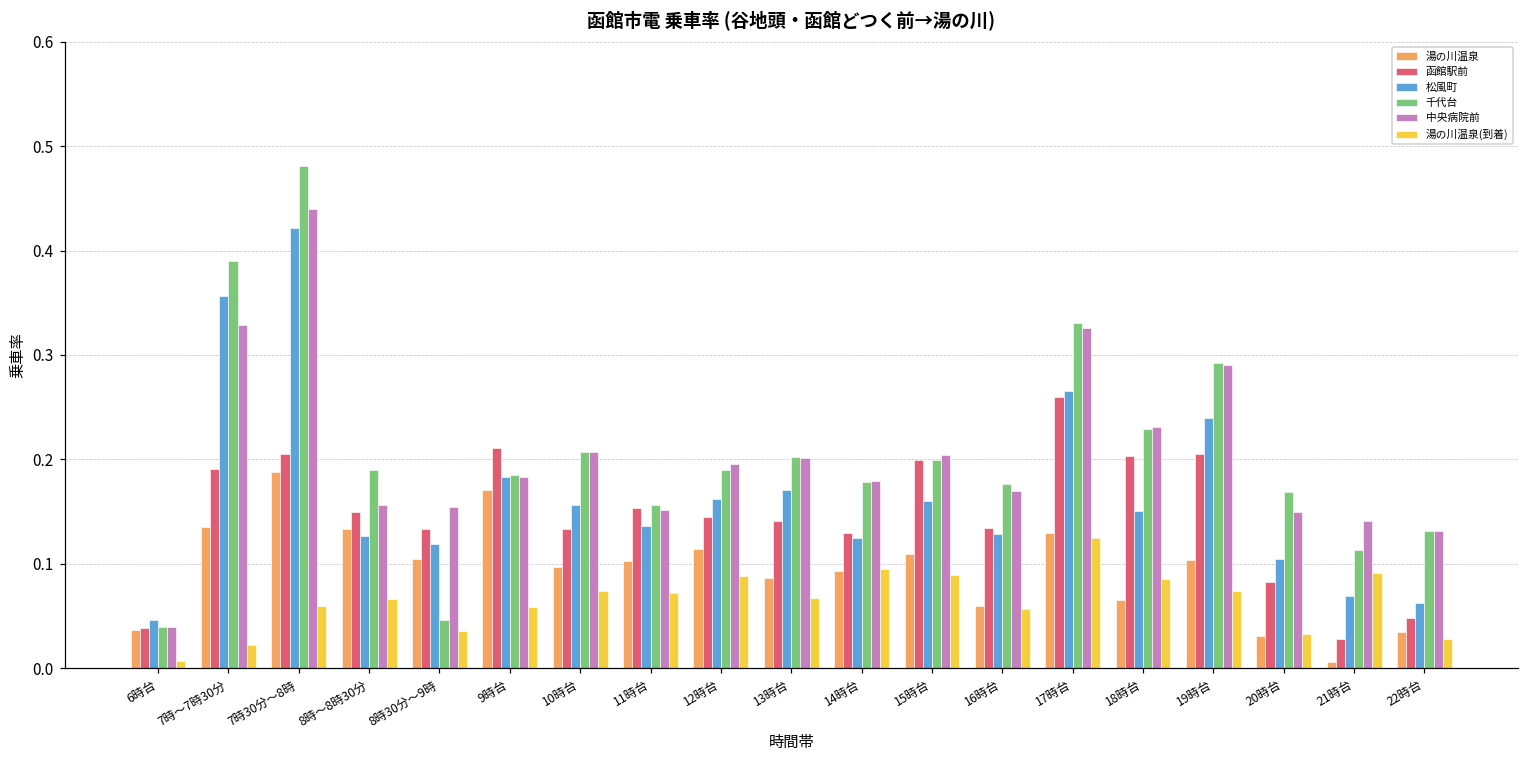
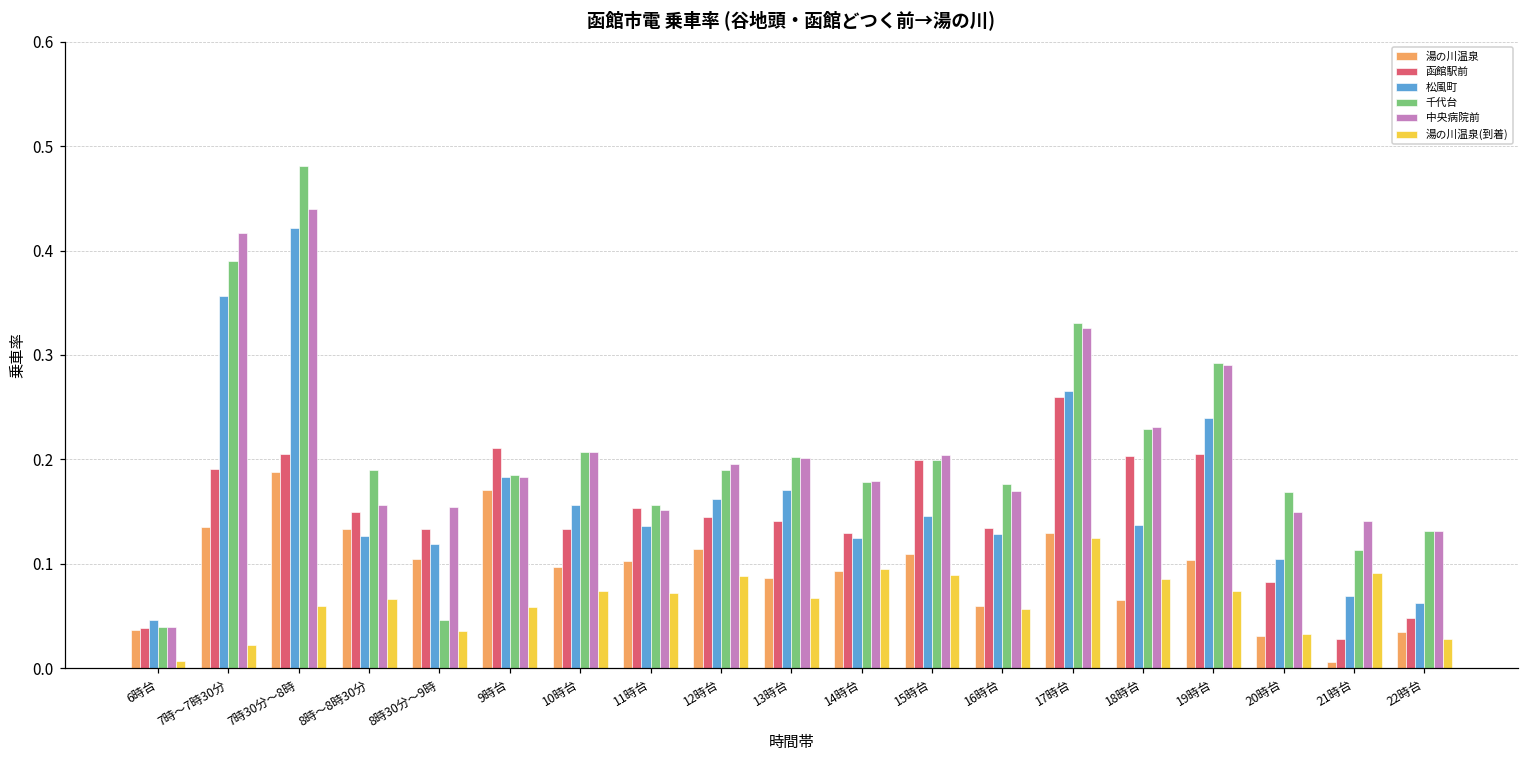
  {
    "函館駅前": {
      "6時台": 0.04,
      "7時～7時30分": 0.19,
      "7時30分～8時": 0.20,
      "8時～8時30分": 0.15,
      "8時30分～9時": 0.13,
      "9時台": 0.21,
      "10時台": 0.13,
      "11時台": 0.15,
      "12時台": 0.15,
      "13時台": 0.14,
      "14時台": 0.13,
      "15時台": 0.20,
      "16時台": 0.13,
      "17時台": 0.26,
      "18時台": 0.20,
      "19時台": 0.20,
      "20時台": 0.08,
      "21時台": 0.03,
      "22時台": 0.05
    },
    "松風町": {
      "6時台": 0.05,
      "7時～7時30分": 0.36,
      "7時30分～8時": 0.42,
      "8時～8時30分": 0.13,
      "8時30分～9時": 0.12,
      "9時台": 0.18,
      "10時台": 0.16,
      "11時台": 0.14,
      "12時台": 0.16,
      "13時台": 0.17,
      "14時台": 0.12,
-     "15時台": 0.16,
+     "15時台": 0.15,
      "16時台": 0.13,
      "17時台": 0.27,
-     "18時台": 0.15,
+     "18時台": 0.14,
      "19時台": 0.24,
      "20時台": 0.10,
      "21時台": 0.07,
      "22時台": 0.06
    },
    "千代台": {
      "6時台": 0.04,
      "7時～7時30分": 0.39,
      "7時30分～8時": 0.48,
      "8時～8時30分": 0.19,
      "8時30分～9時": 0.05,
      "9時台": 0.18,
      "10時台": 0.21,
      "11時台": 0.16,
      "12時台": 0.19,
      "13時台": 0.20,
      "14時台": 0.18,
      "15時台": 0.20,
      "16時台": 0.18,
      "17時台": 0.33,
      "18時台": 0.23,
      "19時台": 0.29,
      "20時台": 0.17,
      "21時台": 0.11,
      "22時台": 0.13
    },
    "中央病院前": {
      "6時台": 0.04,
-     "7時～7時30分": 0.33,
+     "7時～7時30分": 0.42,
      "7時30分～8時": 0.44,
      "8時～8時30分": 0.16,
      "8時30分～9時": 0.15,
      "9時台": 0.18,
      "10時台": 0.21,
      "11時台": 0.15,
      "12時台": 0.20,
      "13時台": 0.20,
      "14時台": 0.18,
      "15時台": 0.20,
      "16時台": 0.17,
      "17時台": 0.33,
      "18時台": 0.23,
      "19時台": 0.29,
      "20時台": 0.15,
      "21時台": 0.14,
      "22時台": 0.13
    }
  }
